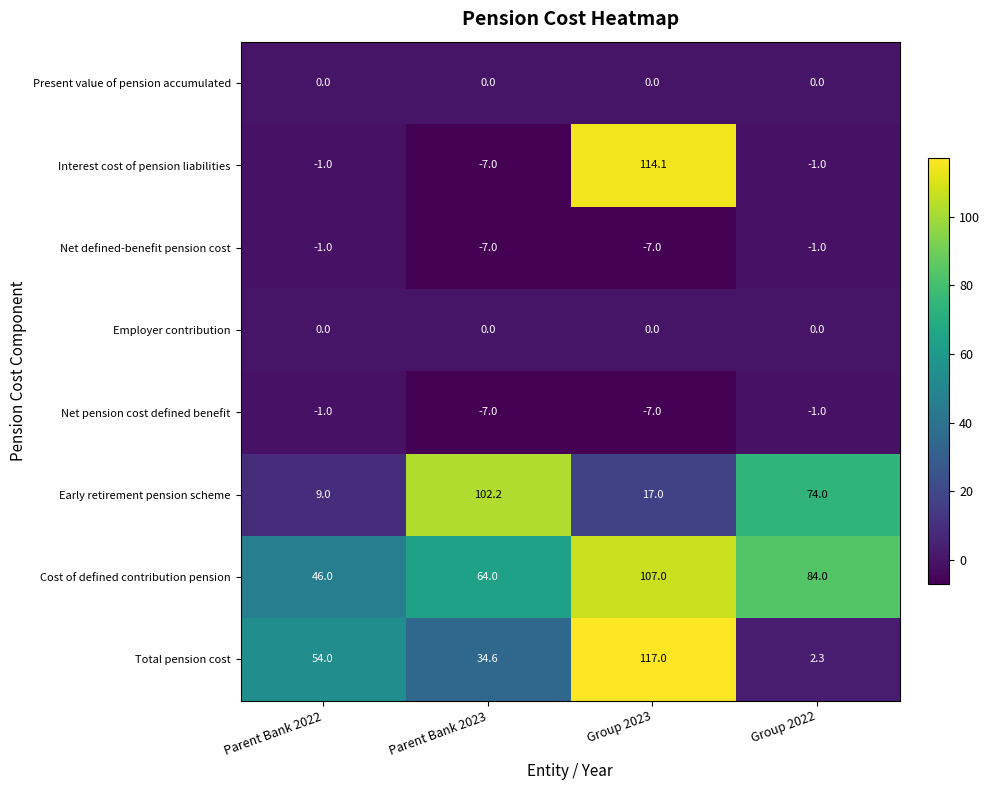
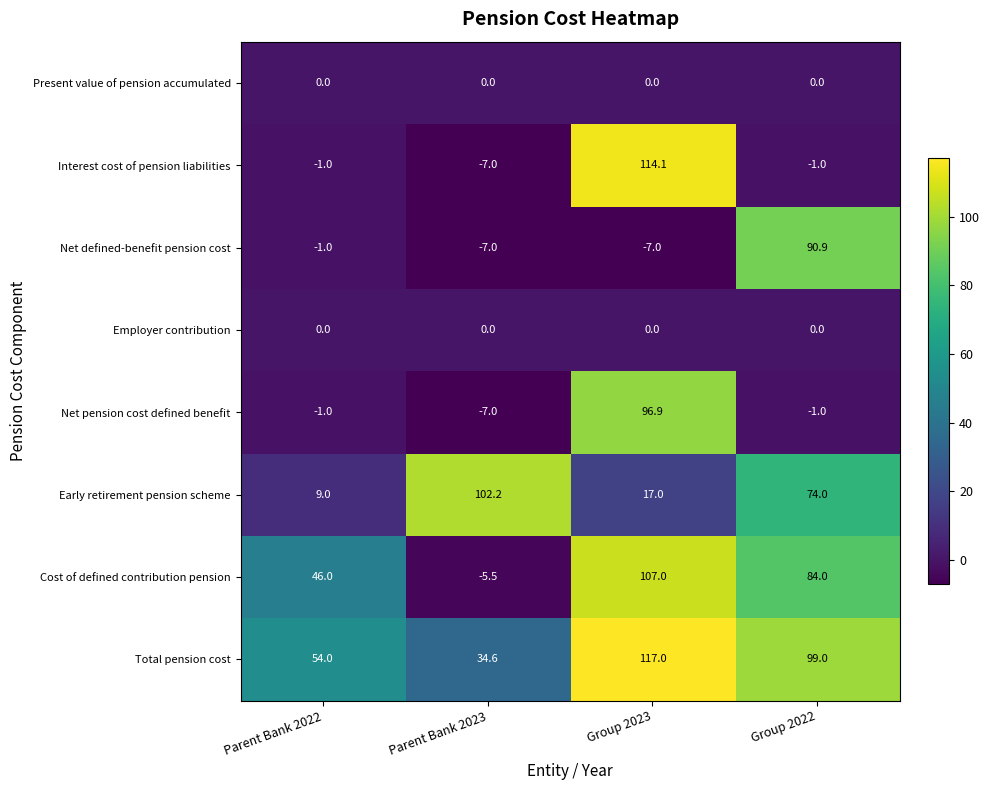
  {
    "Present value of pension accumulated": {
      "Parent Bank 2022": 0.0,
      "Parent Bank 2023": 0.0,
      "Group 2023": 0.0,
      "Group 2022": 0.0
    },
    "Interest cost of pension liabilities": {
      "Parent Bank 2022": -1.0,
      "Parent Bank 2023": -7.0,
      "Group 2023": 114.1,
      "Group 2022": -1.0
    },
    "Net defined-benefit pension cost": {
      "Parent Bank 2022": -1.0,
      "Parent Bank 2023": -7.0,
      "Group 2023": -7.0,
-     "Group 2022": -1.0
+     "Group 2022": 90.9
    },
    "Employer contribution": {
      "Parent Bank 2022": 0.0,
      "Parent Bank 2023": 0.0,
      "Group 2023": 0.0,
      "Group 2022": 0.0
    },
    "Net pension cost defined benefit": {
      "Parent Bank 2022": -1.0,
      "Parent Bank 2023": -7.0,
-     "Group 2023": -7.0,
+     "Group 2023": 96.9,
      "Group 2022": -1.0
    },
    "Early retirement pension scheme": {
      "Parent Bank 2022": 9.0,
      "Parent Bank 2023": 102.2,
      "Group 2023": 17.0,
      "Group 2022": 74.0
    },
    "Cost of defined contribution pension": {
      "Parent Bank 2022": 46.0,
-     "Parent Bank 2023": 64.0,
+     "Parent Bank 2023": -5.5,
      "Group 2023": 107.0,
      "Group 2022": 84.0
    },
    "Total pension cost": {
      "Parent Bank 2022": 54.0,
      "Parent Bank 2023": 34.6,
      "Group 2023": 117.0,
-     "Group 2022": 2.3
+     "Group 2022": 99.0
    }
  }
